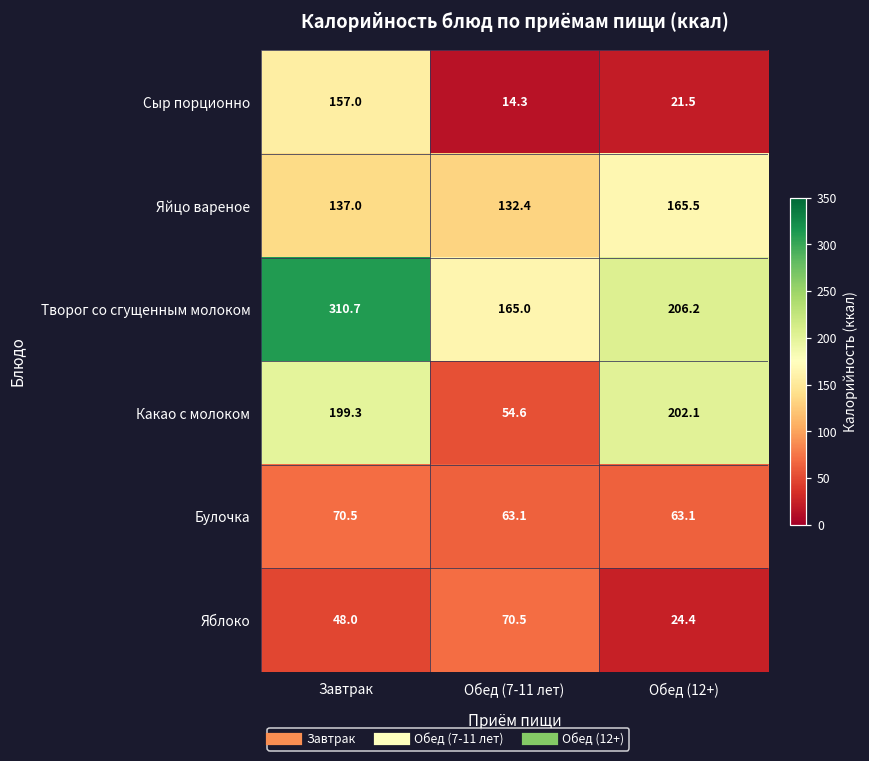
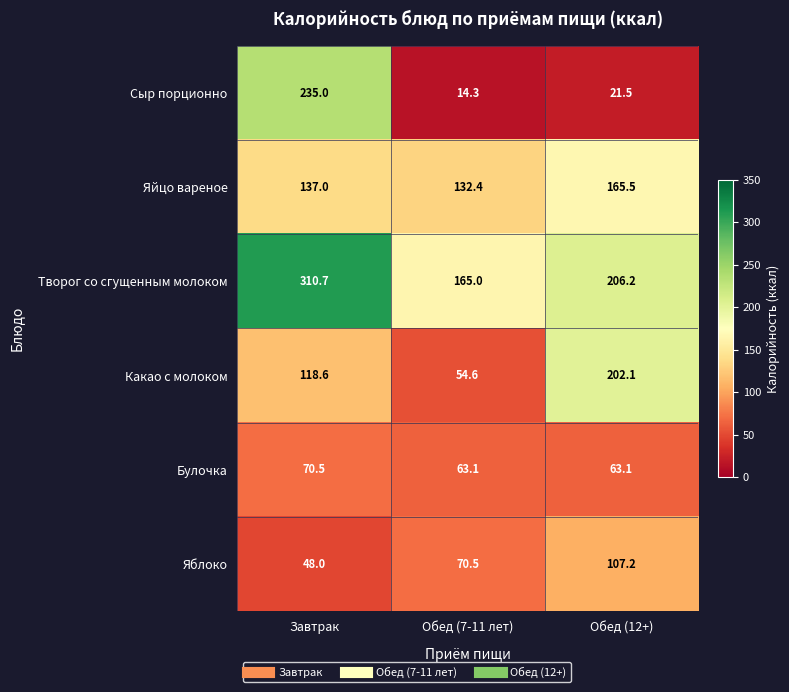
  {
    "Сыр порционно": {
-     "Завтрак": 157.0,
+     "Завтрак": 235.0,
      "Обед (7-11 лет)": 14.3,
      "Обед (12+)": 21.5
    },
    "Яйцо вареное": {
      "Завтрак": 137.0,
      "Обед (7-11 лет)": 132.4,
      "Обед (12+)": 165.5
    },
    "Творог со сгущенным молоком": {
      "Завтрак": 310.7,
      "Обед (7-11 лет)": 165.0,
      "Обед (12+)": 206.2
    },
    "Какао с молоком": {
-     "Завтрак": 199.3,
+     "Завтрак": 118.6,
      "Обед (7-11 лет)": 54.6,
      "Обед (12+)": 202.1
    },
    "Булочка": {
      "Завтрак": 70.5,
      "Обед (7-11 лет)": 63.1,
      "Обед (12+)": 63.1
    },
    "Яблоко": {
      "Завтрак": 48.0,
      "Обед (7-11 лет)": 70.5,
-     "Обед (12+)": 24.4
+     "Обед (12+)": 107.2
    }
  }
